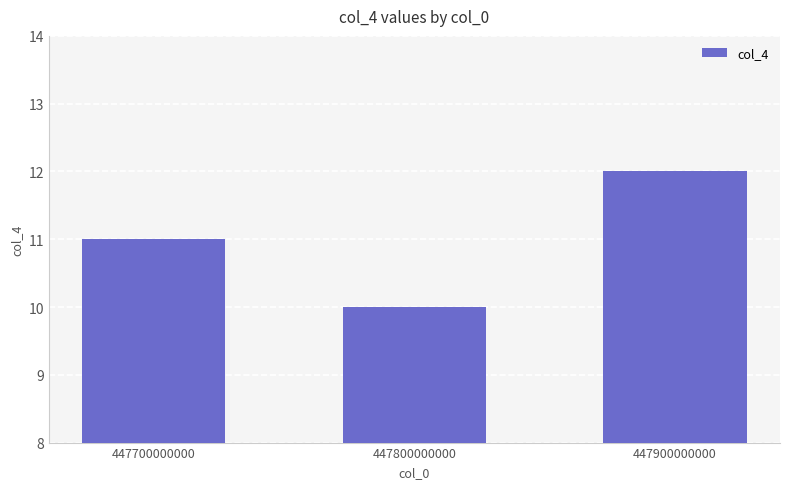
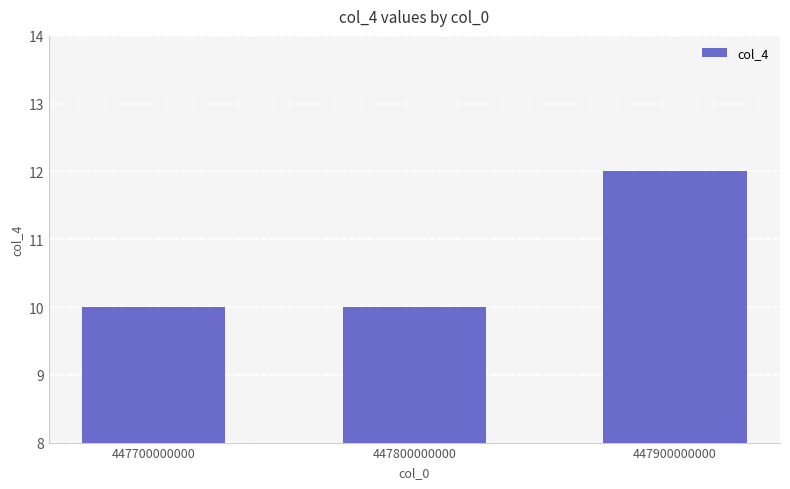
  {
-   "447700000000": 11,
+   "447700000000": 10,
    "447800000000": 10,
    "447900000000": 12
  }
